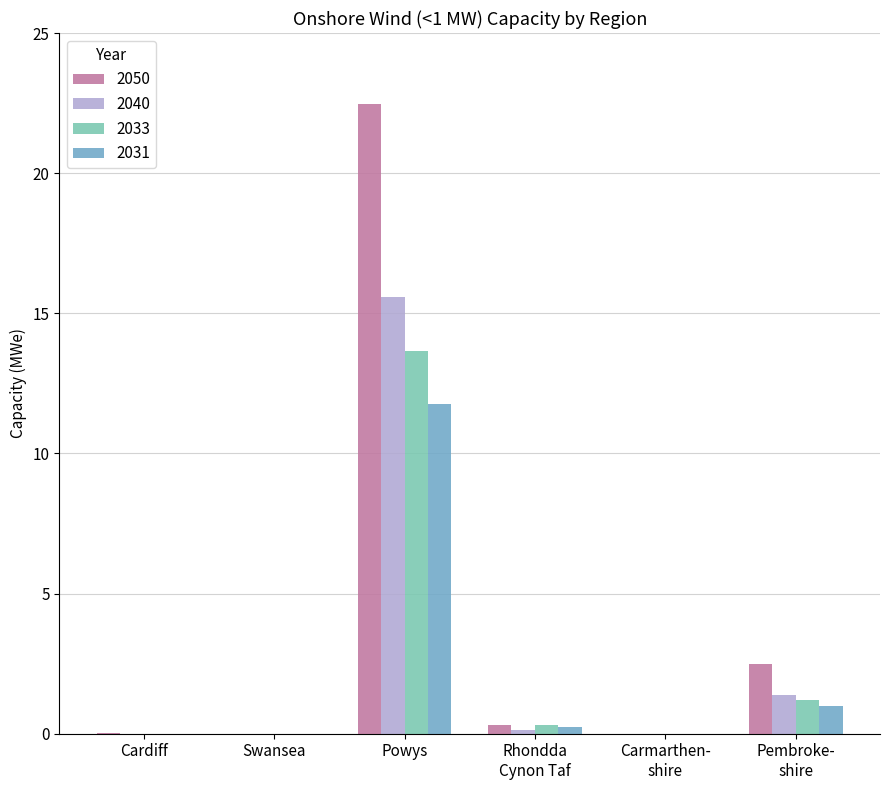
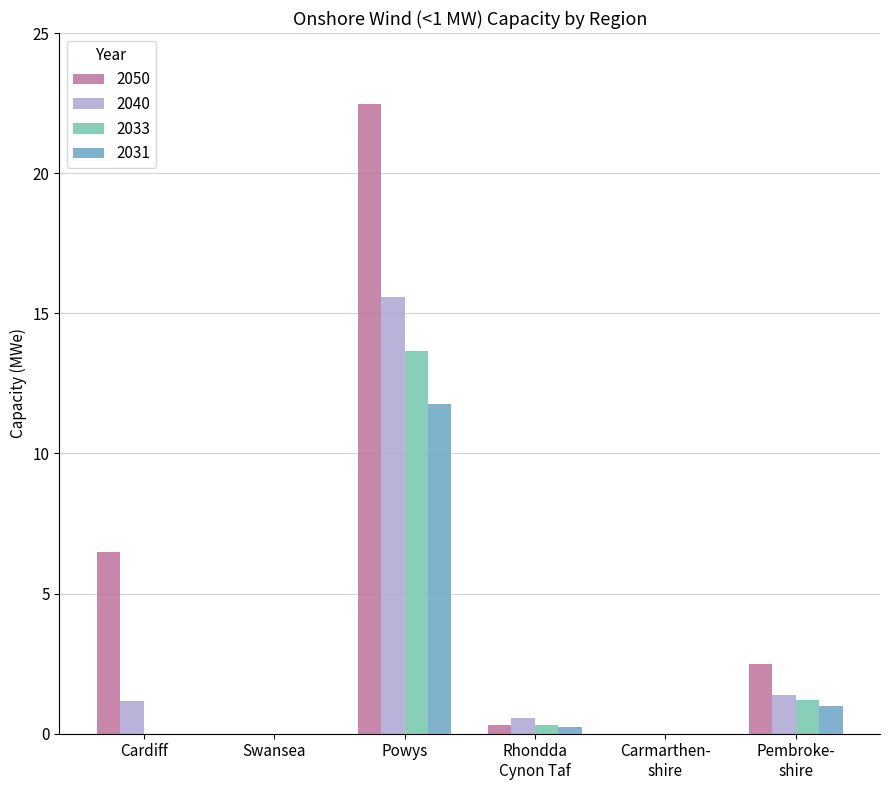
  {
    "2050": {
-     "Cardiff": 0.0,
+     "Cardiff": 6.5,
      "Swansea": 0.0,
      "Powys": 22.5,
      "Rhondda Cynon Taf": 0.3,
      "Carmarthen- shire": 0.0,
      "Pembroke- shire": 2.5
    },
    "2040": {
-     "Cardiff": 0.0,
+     "Cardiff": 1.2,
      "Swansea": 0.0,
      "Powys": 15.6,
-     "Rhondda Cynon Taf": 0.1,
+     "Rhondda Cynon Taf": 0.5,
      "Carmarthen- shire": 0.0,
      "Pembroke- shire": 1.4
    }
  }
